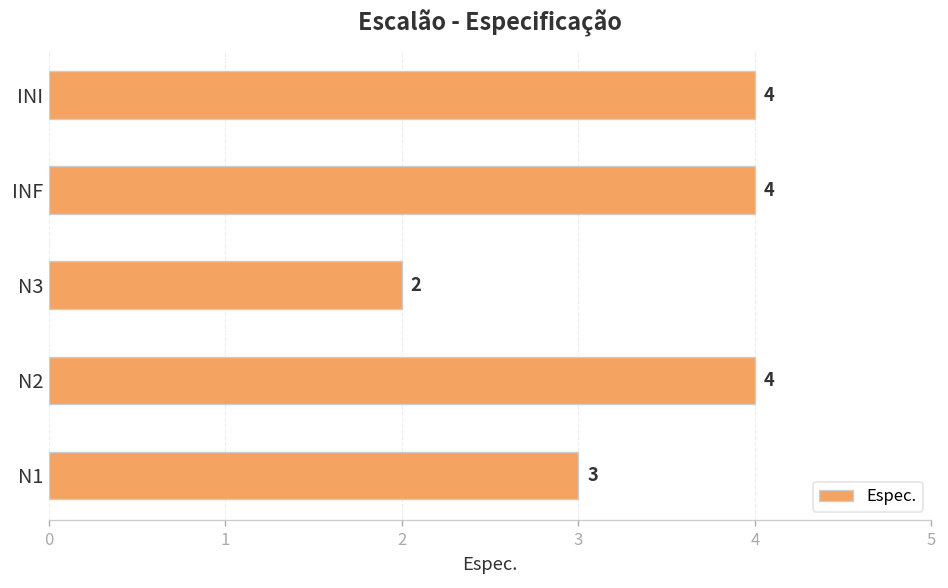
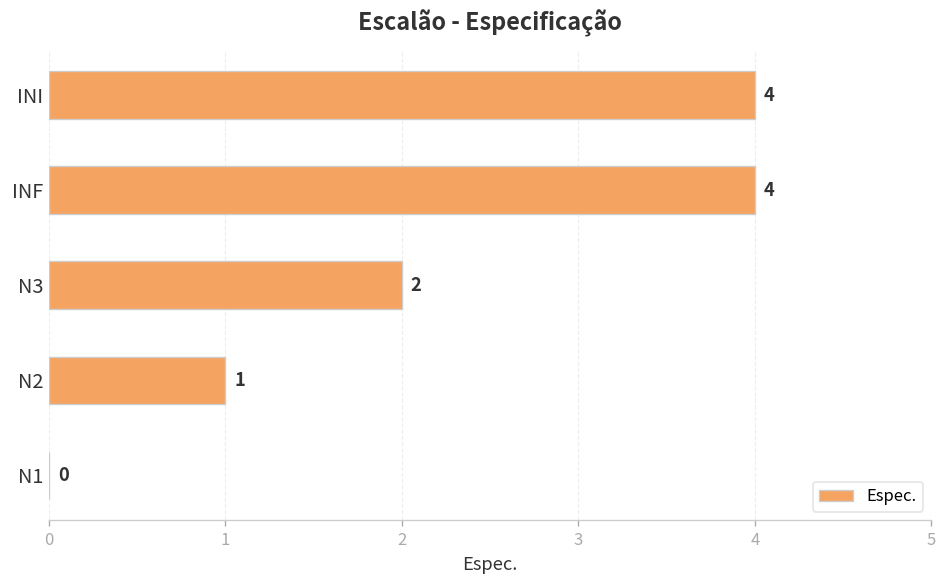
  {
    "INI": 4,
    "INF": 4,
    "N3": 2,
-   "N2": 4,
-   "N1": 3
+   "N2": 1,
+   "N1": 0
  }
